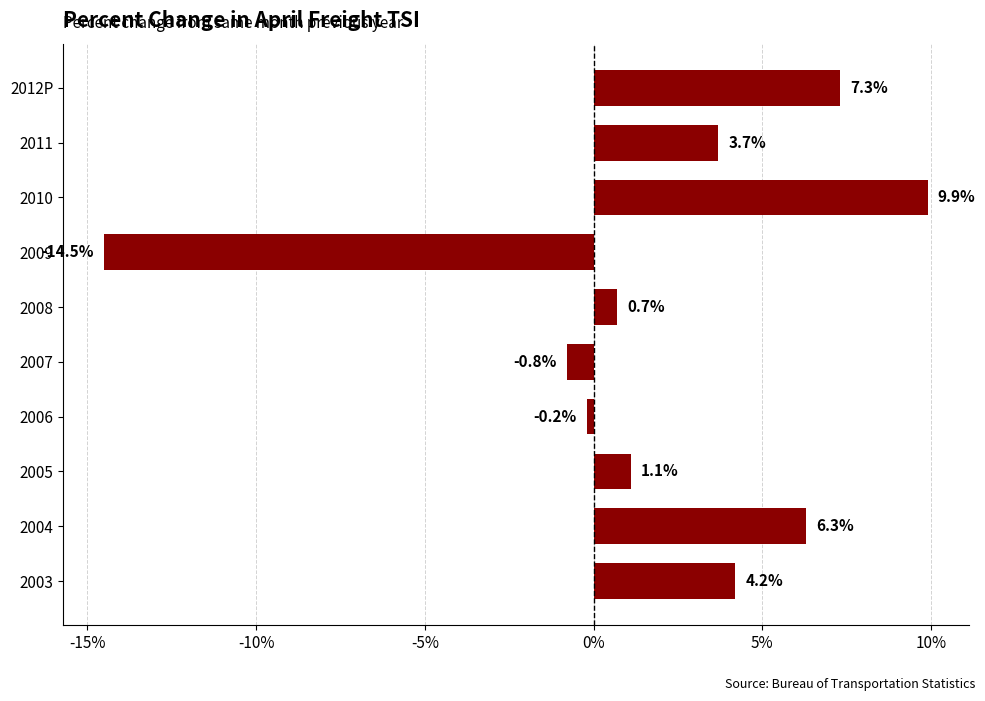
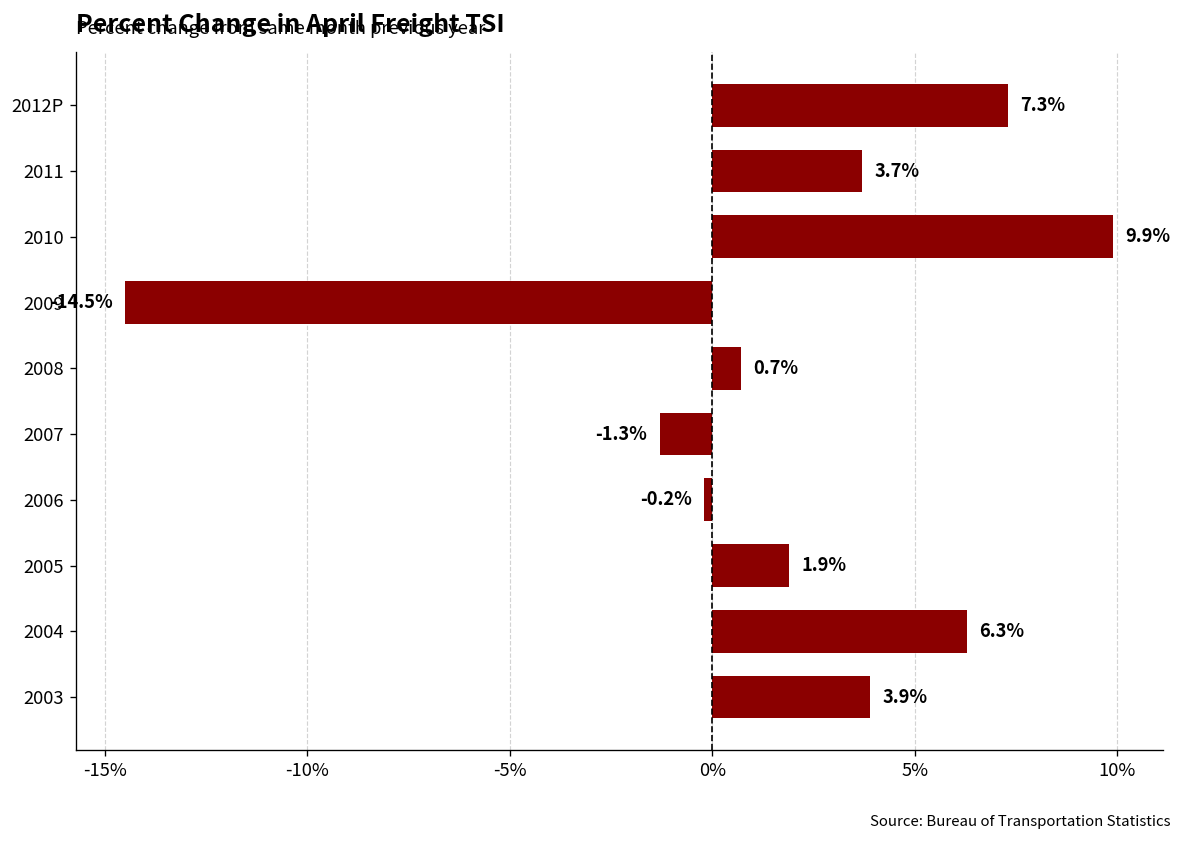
  {
    "2012P": "7.3%",
    "2011": "3.7%",
    "2010": "9.9%",
    "2009": "-14.5%",
    "2008": "0.7%",
-   "2007": "-0.8%",
+   "2007": "-1.3%",
    "2006": "-0.2%",
-   "2005": "1.1%",
+   "2005": "1.9%",
    "2004": "6.3%",
-   "2003": "4.2%"
+   "2003": "3.9%"
  }
